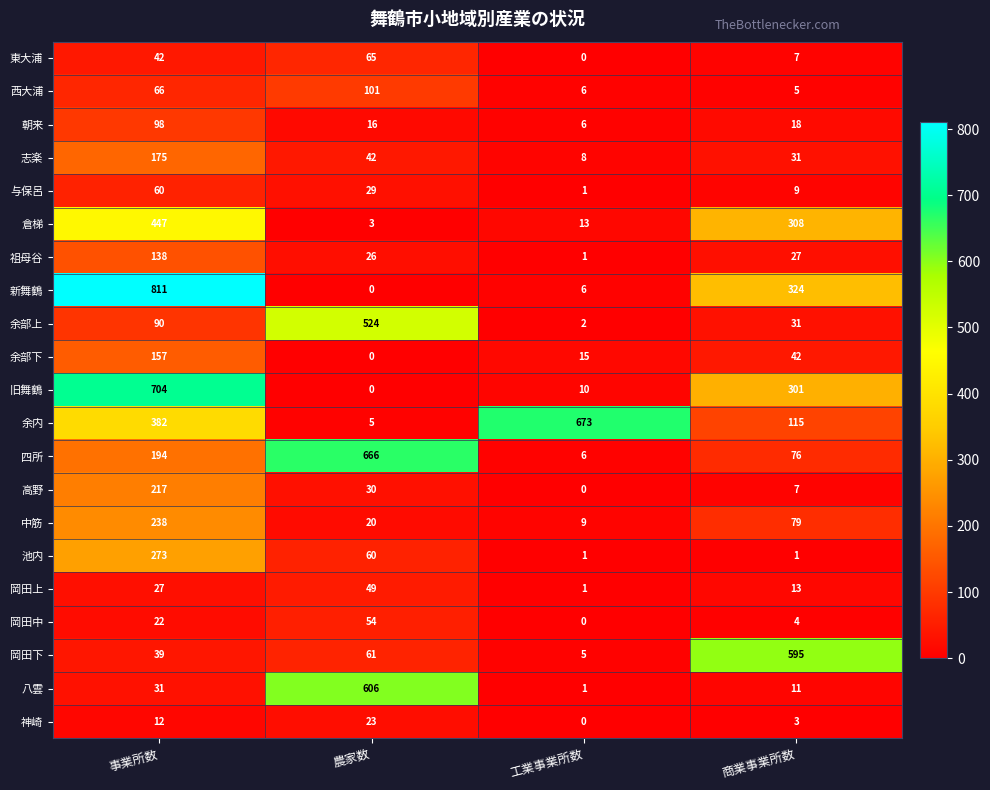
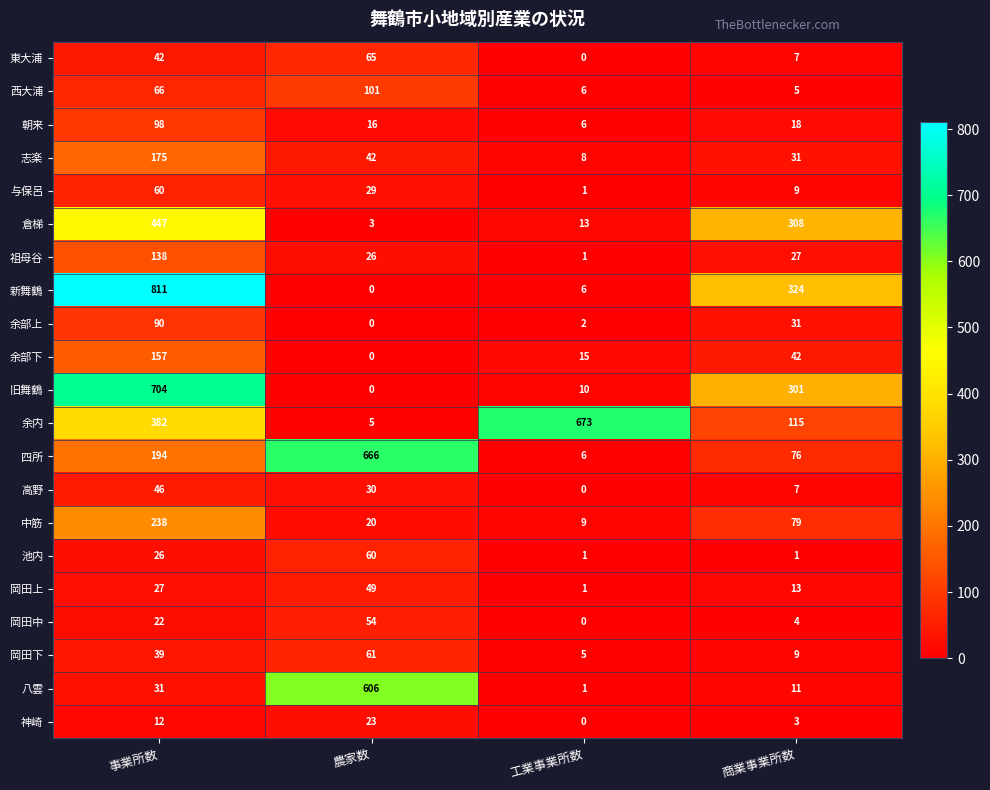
  {
    "東大浦": {
      "事業所数": 42,
      "農家数": 65,
      "工業事業所数": 0,
      "商業事業所数": 7
    },
    "西大浦": {
      "事業所数": 66,
      "農家数": 101,
      "工業事業所数": 6,
      "商業事業所数": 5
    },
    "朝来": {
      "事業所数": 98,
      "農家数": 16,
      "工業事業所数": 6,
      "商業事業所数": 18
    },
    "志楽": {
      "事業所数": 175,
      "農家数": 42,
      "工業事業所数": 8,
      "商業事業所数": 31
    },
    "与保呂": {
      "事業所数": 60,
      "農家数": 29,
      "工業事業所数": 1,
      "商業事業所数": 9
    },
    "倉梯": {
      "事業所数": 447,
      "農家数": 3,
      "工業事業所数": 13,
      "商業事業所数": 308
    },
    "祖母谷": {
      "事業所数": 138,
      "農家数": 26,
      "工業事業所数": 1,
      "商業事業所数": 27
    },
    "新舞鶴": {
      "事業所数": 811,
      "農家数": 0,
      "工業事業所数": 6,
      "商業事業所数": 324
    },
    "余部上": {
      "事業所数": 90,
-     "農家数": 524,
+     "農家数": 0,
      "工業事業所数": 2,
      "商業事業所数": 31
    },
    "余部下": {
      "事業所数": 157,
      "農家数": 0,
      "工業事業所数": 15,
      "商業事業所数": 42
    },
    "旧舞鶴": {
      "事業所数": 704,
      "農家数": 0,
      "工業事業所数": 10,
      "商業事業所数": 301
    },
    "余内": {
      "事業所数": 382,
      "農家数": 5,
      "工業事業所数": 673,
      "商業事業所数": 115
    },
    "四所": {
      "事業所数": 194,
      "農家数": 666,
      "工業事業所数": 6,
      "商業事業所数": 76
    },
    "高野": {
-     "事業所数": 217,
+     "事業所数": 46,
      "農家数": 30,
      "工業事業所数": 0,
      "商業事業所数": 7
    },
    "中筋": {
      "事業所数": 238,
      "農家数": 20,
      "工業事業所数": 9,
      "商業事業所数": 79
    },
    "池内": {
-     "事業所数": 273,
+     "事業所数": 26,
      "農家数": 60,
      "工業事業所数": 1,
      "商業事業所数": 1
    },
    "岡田上": {
      "事業所数": 27,
      "農家数": 49,
      "工業事業所数": 1,
      "商業事業所数": 13
    },
    "岡田中": {
      "事業所数": 22,
      "農家数": 54,
      "工業事業所数": 0,
      "商業事業所数": 4
    },
    "岡田下": {
      "事業所数": 39,
      "農家数": 61,
      "工業事業所数": 5,
-     "商業事業所数": 595
+     "商業事業所数": 9
    },
    "八雲": {
      "事業所数": 31,
      "農家数": 606,
      "工業事業所数": 1,
      "商業事業所数": 11
    },
    "神崎": {
      "事業所数": 12,
      "農家数": 23,
      "工業事業所数": 0,
      "商業事業所数": 3
    }
  }
